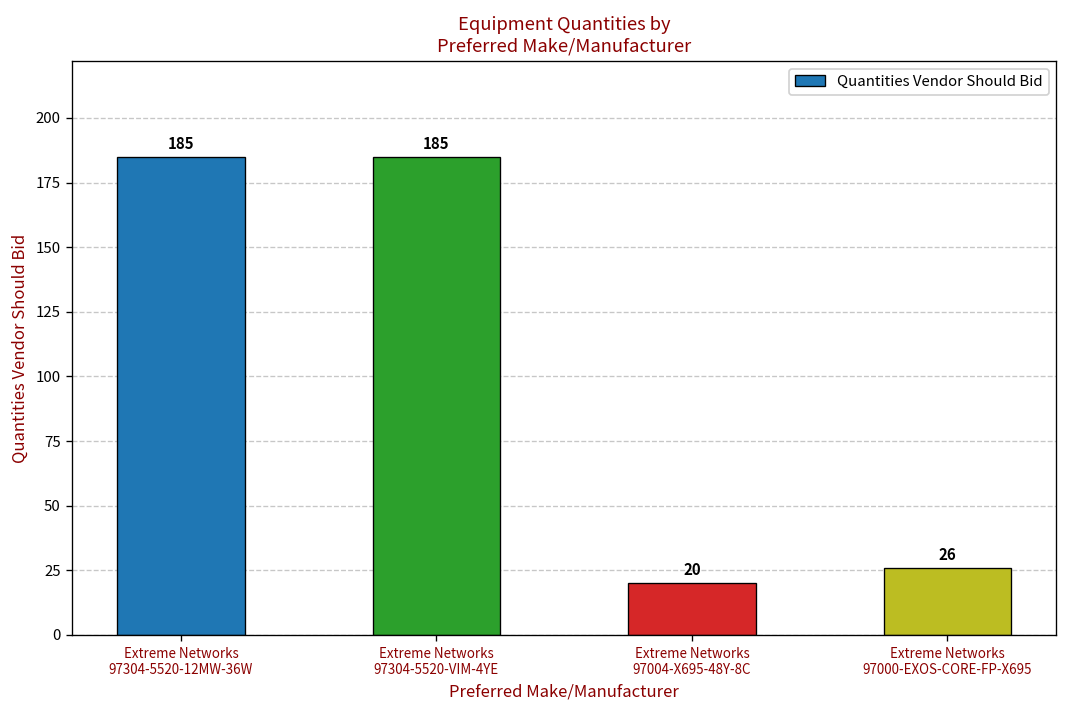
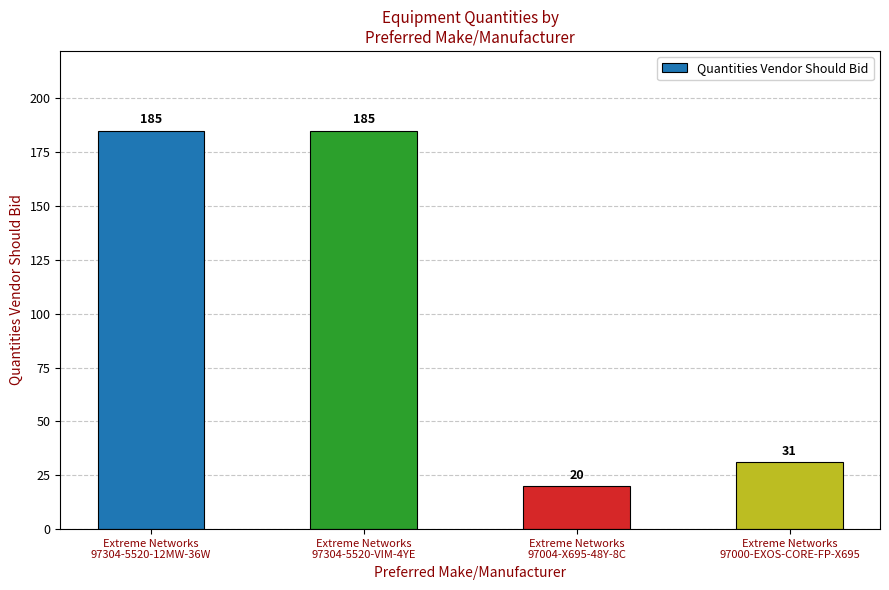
  {
    "Extreme Networks 97304-5520-12MW-36W": 185,
    "Extreme Networks 97304-5520-VIM-4YE": 185,
    "Extreme Networks 97004-X695-48Y-8C": 20,
-   "Extreme Networks 97000-EXOS-CORE-FP-X695": 26
+   "Extreme Networks 97000-EXOS-CORE-FP-X695": 31
  }
